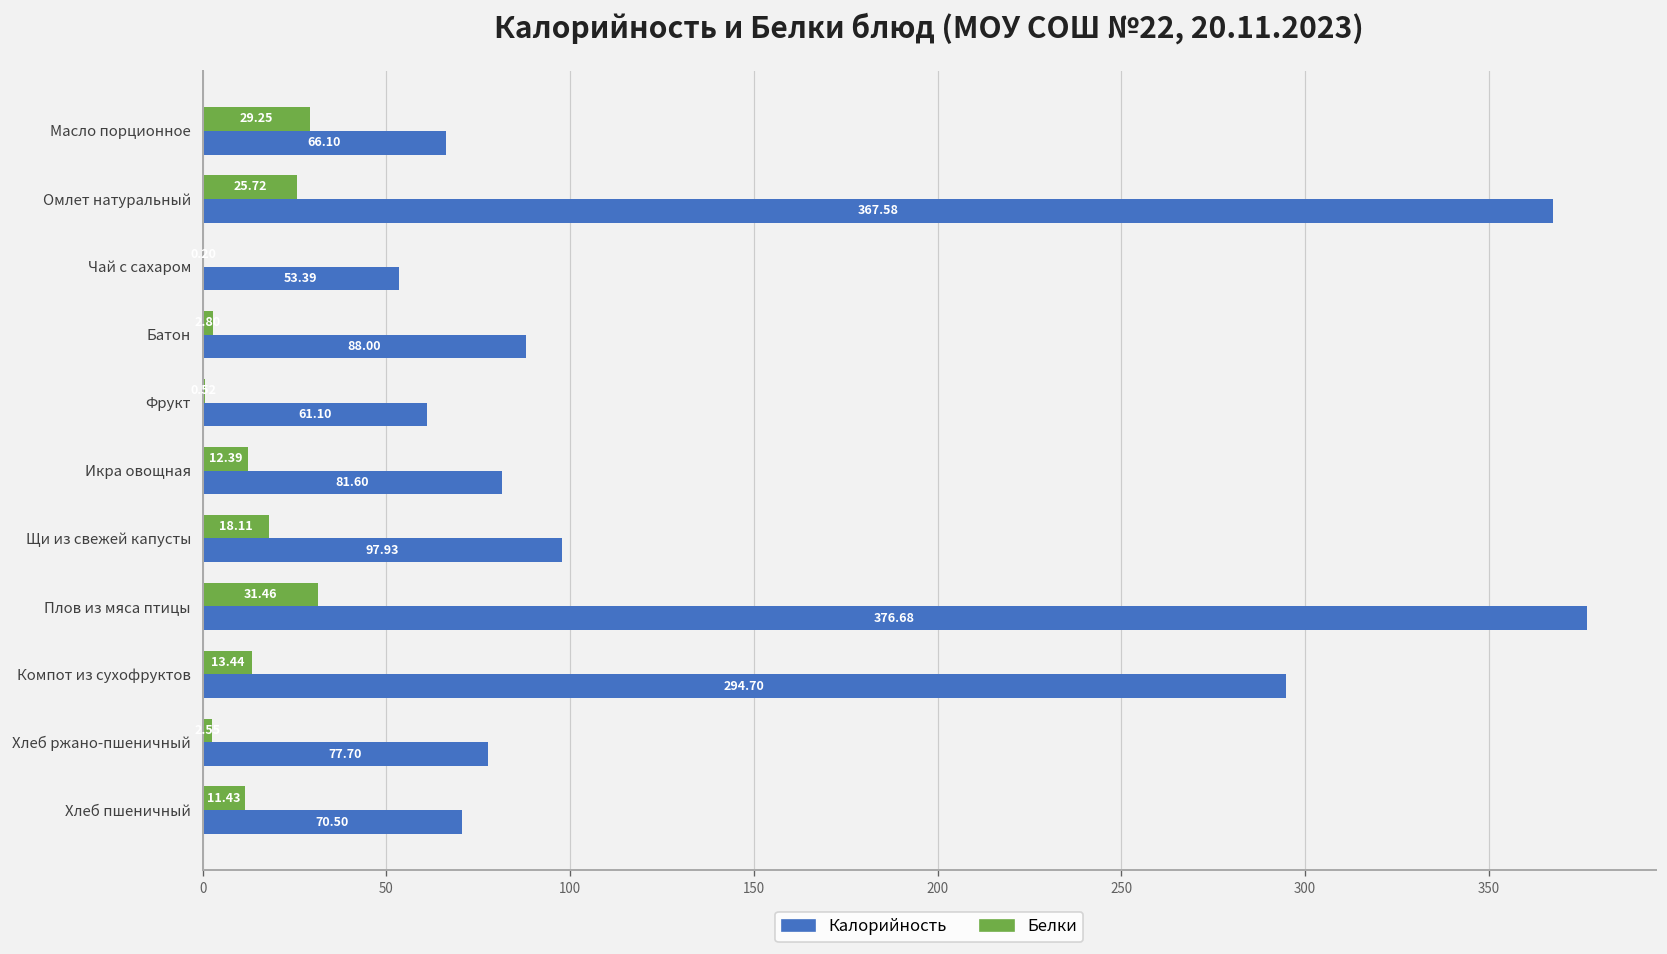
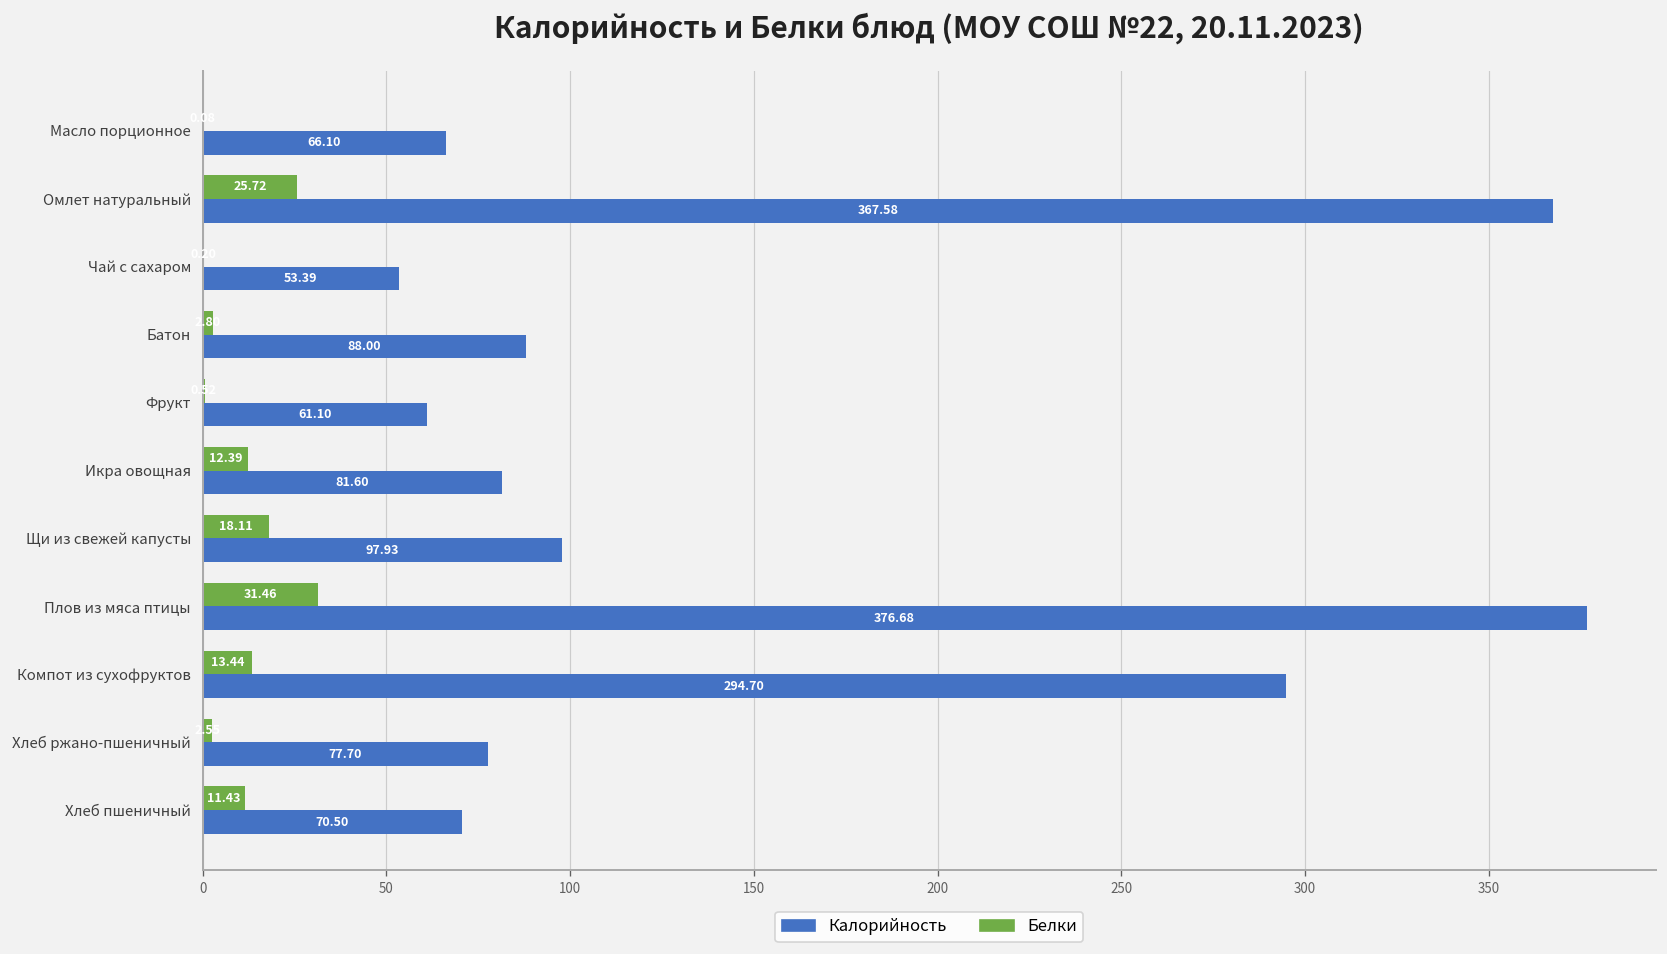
  {
    "Калорийность": {
      "Масло порционное": 66.10,
      "Омлет натуральный": 367.58,
      "Чай с сахаром": 53.39,
      "Батон": 88.00,
      "Фрукт": 61.10,
      "Икра овощная": 81.60,
      "Щи из свежей капусты": 97.93,
      "Плов из мяса птицы": 376.68,
      "Компот из сухофруктов": 294.70,
      "Хлеб ржано-пшеничный": 77.70,
      "Хлеб пшеничный": 70.50
    },
    "Белки": {
-     "Масло порционное": 29,
+     "Масло порционное": 0,
      "Батон": 3,
      "Хлеб ржано-пшеничный": 3
    }
  }
